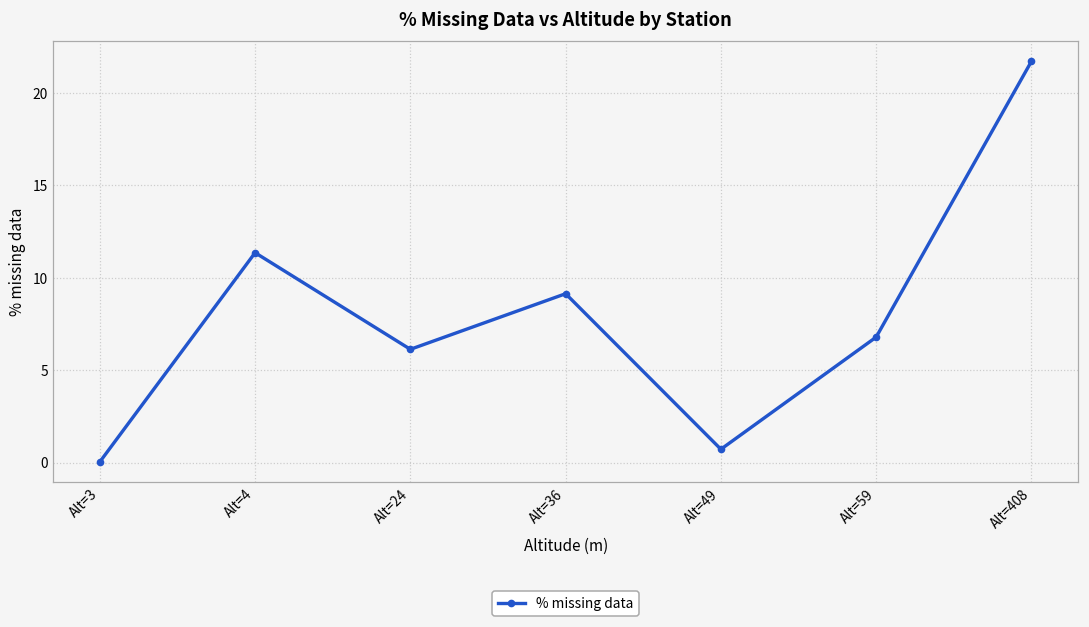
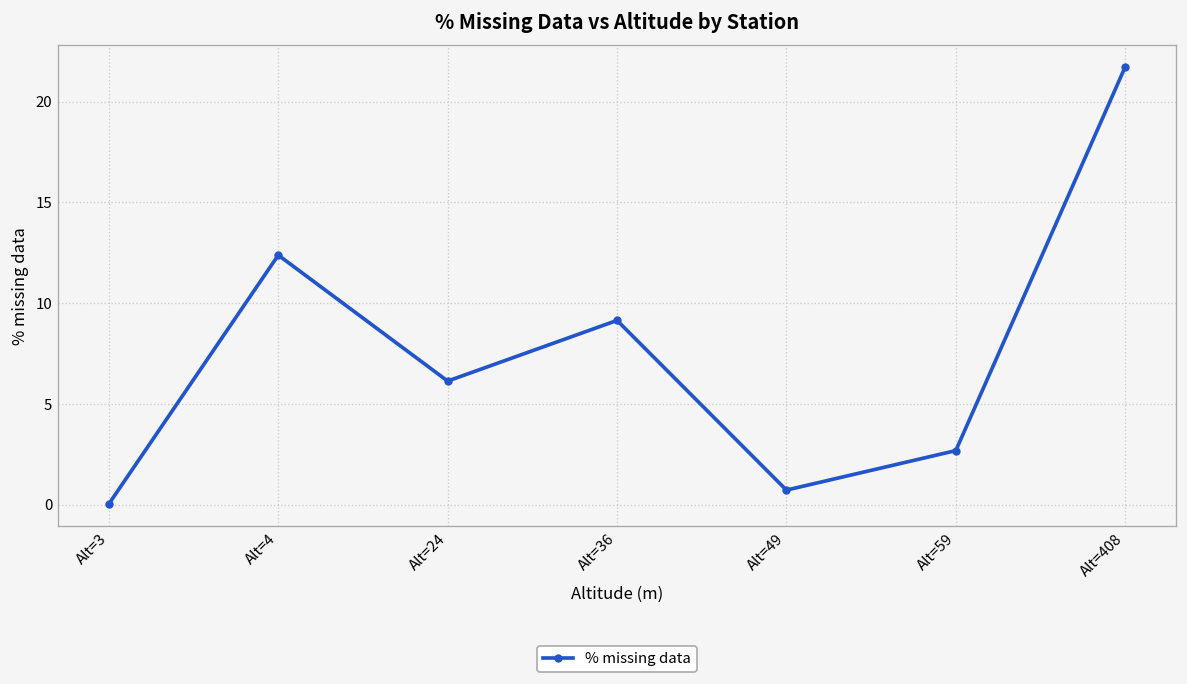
  {
    "Alt=3": 0.0,
-   "Alt=4": 11.4,
+   "Alt=4": 12.4,
    "Alt=24": 6.1,
    "Alt=36": 9.1,
    "Alt=49": 0.7,
-   "Alt=59": 6.8,
+   "Alt=59": 2.7,
    "Alt=408": 21.7
  }
